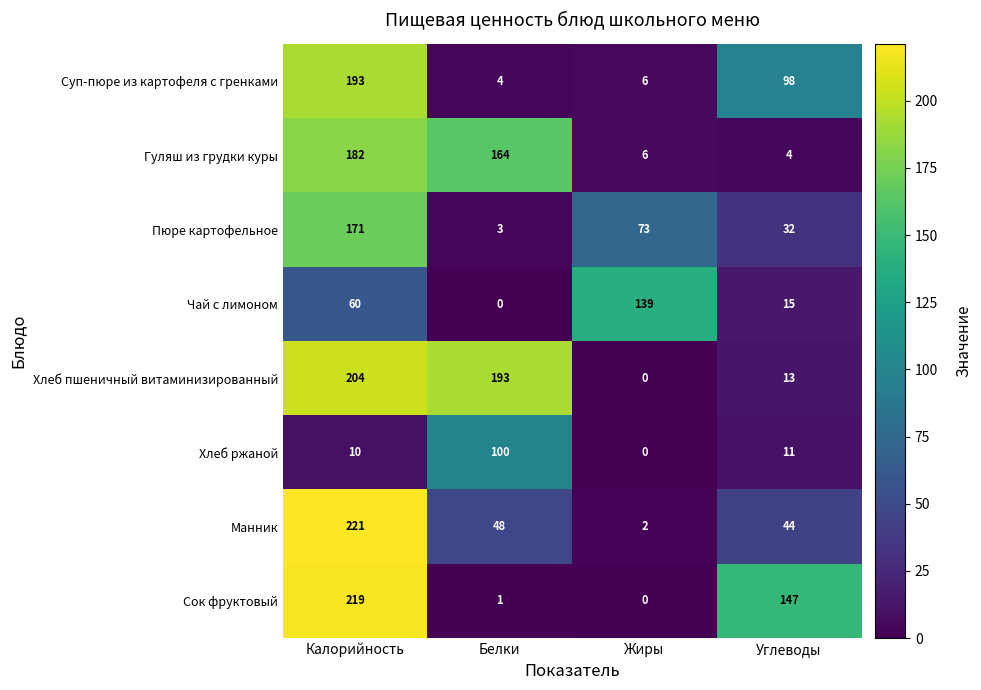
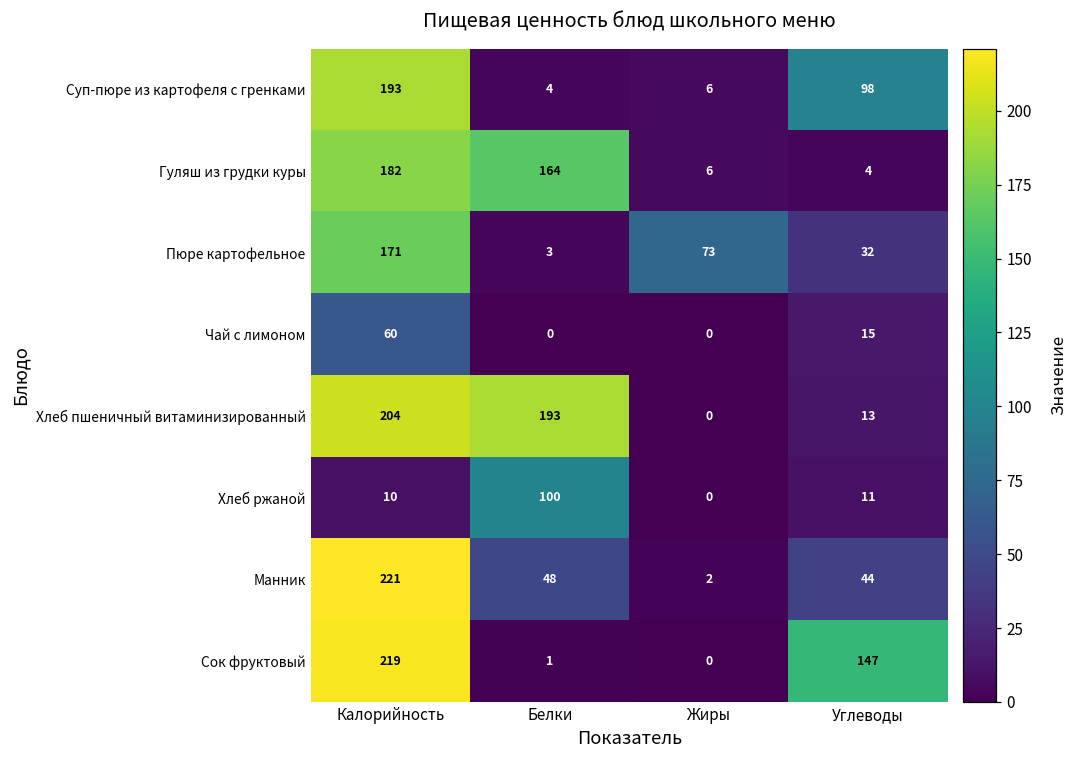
  {
    "Суп-пюре из картофеля с гренками": {
      "Калорийность": 193,
      "Белки": 4,
      "Жиры": 6,
      "Углеводы": 98
    },
    "Гуляш из грудки куры": {
      "Калорийность": 182,
      "Белки": 164,
      "Жиры": 6,
      "Углеводы": 4
    },
    "Пюре картофельное": {
      "Калорийность": 171,
      "Белки": 3,
      "Жиры": 73,
      "Углеводы": 32
    },
    "Чай с лимоном": {
      "Калорийность": 60,
      "Белки": 0,
-     "Жиры": 139,
+     "Жиры": 0,
      "Углеводы": 15
    },
    "Хлеб пшеничный витаминизированный": {
      "Калорийность": 204,
      "Белки": 193,
      "Жиры": 0,
      "Углеводы": 13
    },
    "Хлеб ржаной": {
      "Калорийность": 10,
      "Белки": 100,
      "Жиры": 0,
      "Углеводы": 11
    },
    "Манник": {
      "Калорийность": 221,
      "Белки": 48,
      "Жиры": 2,
      "Углеводы": 44
    },
    "Сок фруктовый": {
      "Калорийность": 219,
      "Белки": 1,
      "Жиры": 0,
      "Углеводы": 147
    }
  }
